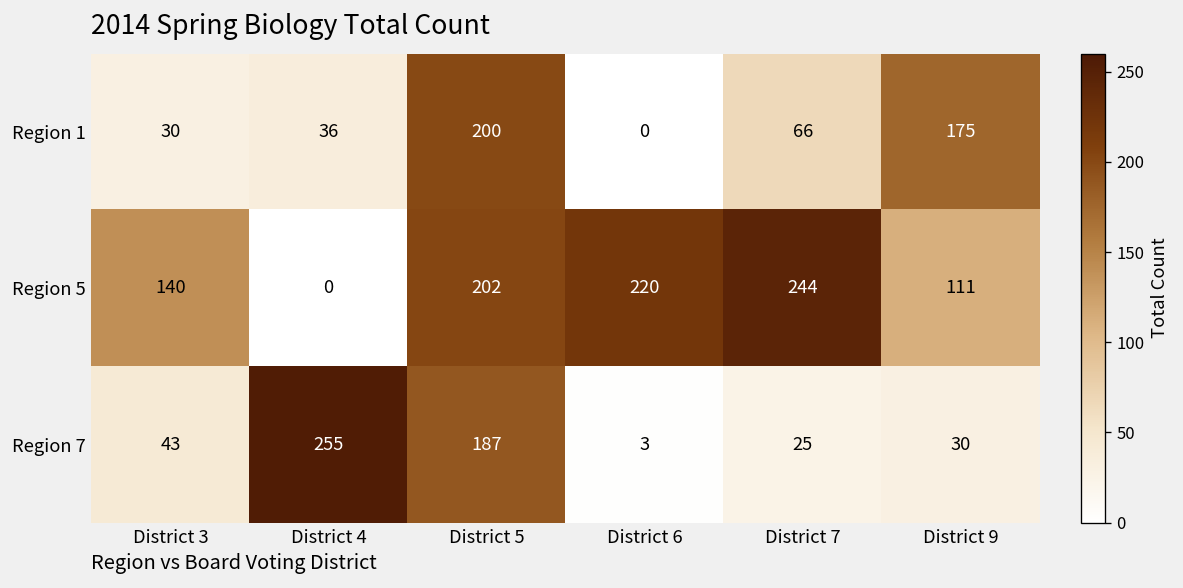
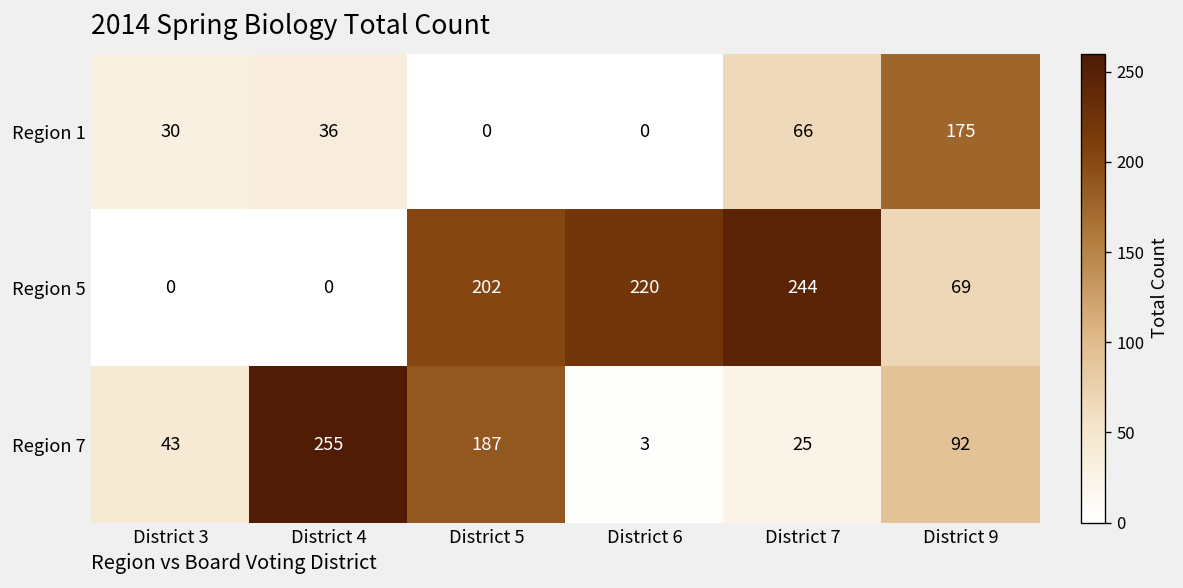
  {
    "Region 1": {
      "District 3": 30,
      "District 4": 36,
-     "District 5": 200,
+     "District 5": 0,
      "District 6": 0,
      "District 7": 66,
      "District 9": 175
    },
    "Region 5": {
-     "District 3": 140,
+     "District 3": 0,
      "District 4": 0,
      "District 5": 202,
      "District 6": 220,
      "District 7": 244,
-     "District 9": 111
+     "District 9": 69
    },
    "Region 7": {
      "District 3": 43,
      "District 4": 255,
      "District 5": 187,
      "District 6": 3,
      "District 7": 25,
-     "District 9": 30
+     "District 9": 92
    }
  }
